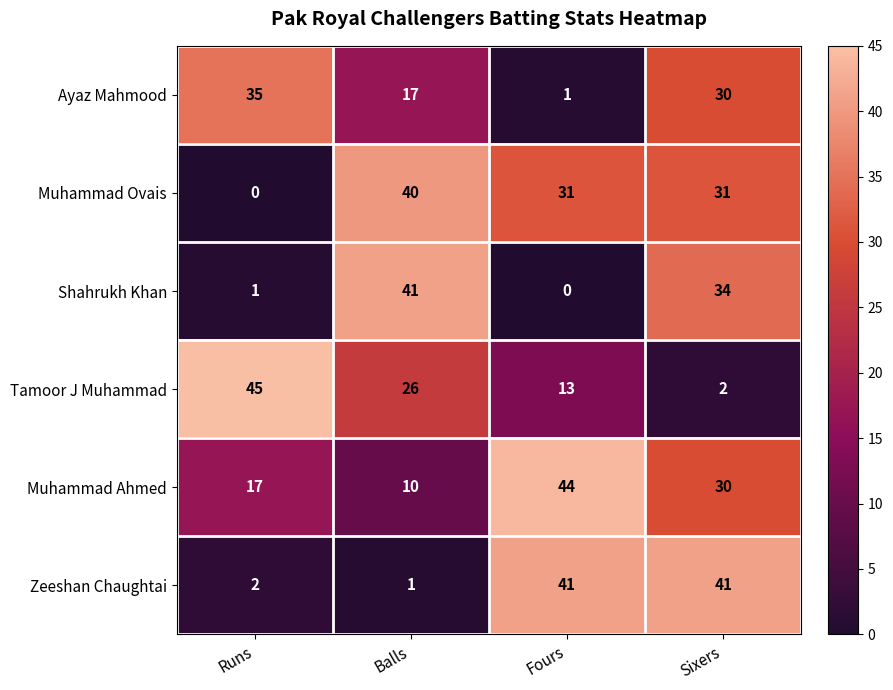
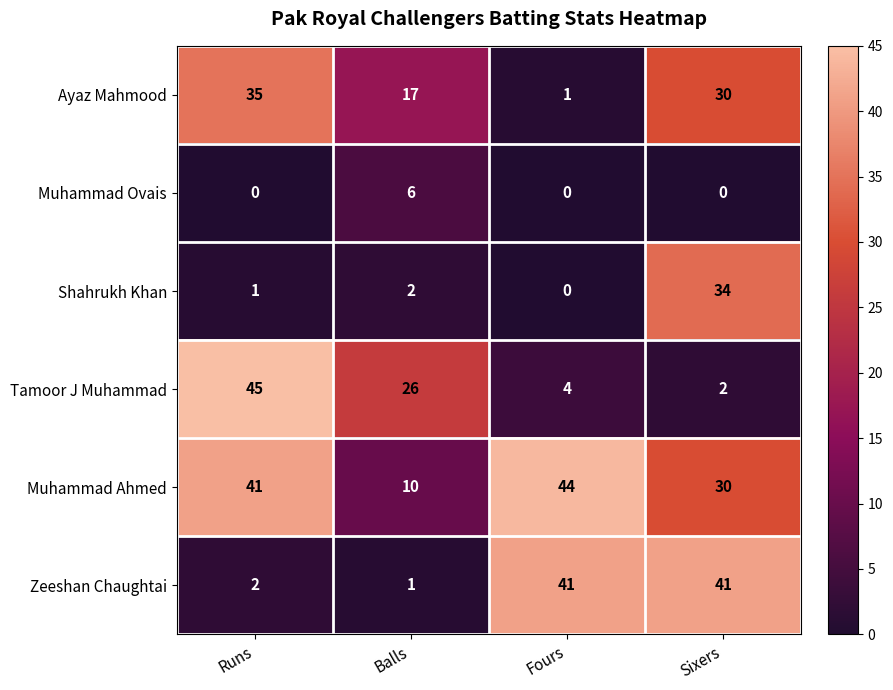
  {
    "Ayaz Mahmood": {
      "Runs": 35,
      "Balls": 17,
      "Fours": 1,
      "Sixers": 30
    },
    "Muhammad Ovais": {
      "Runs": 0,
-     "Balls": 40,
-     "Fours": 31,
-     "Sixers": 31
+     "Balls": 6,
+     "Fours": 0,
+     "Sixers": 0
    },
    "Shahrukh Khan": {
      "Runs": 1,
-     "Balls": 41,
+     "Balls": 2,
      "Fours": 0,
      "Sixers": 34
    },
    "Tamoor J Muhammad": {
      "Runs": 45,
      "Balls": 26,
-     "Fours": 13,
+     "Fours": 4,
      "Sixers": 2
    },
    "Muhammad Ahmed": {
-     "Runs": 17,
+     "Runs": 41,
      "Balls": 10,
      "Fours": 44,
      "Sixers": 30
    },
    "Zeeshan Chaughtai": {
      "Runs": 2,
      "Balls": 1,
      "Fours": 41,
      "Sixers": 41
    }
  }
